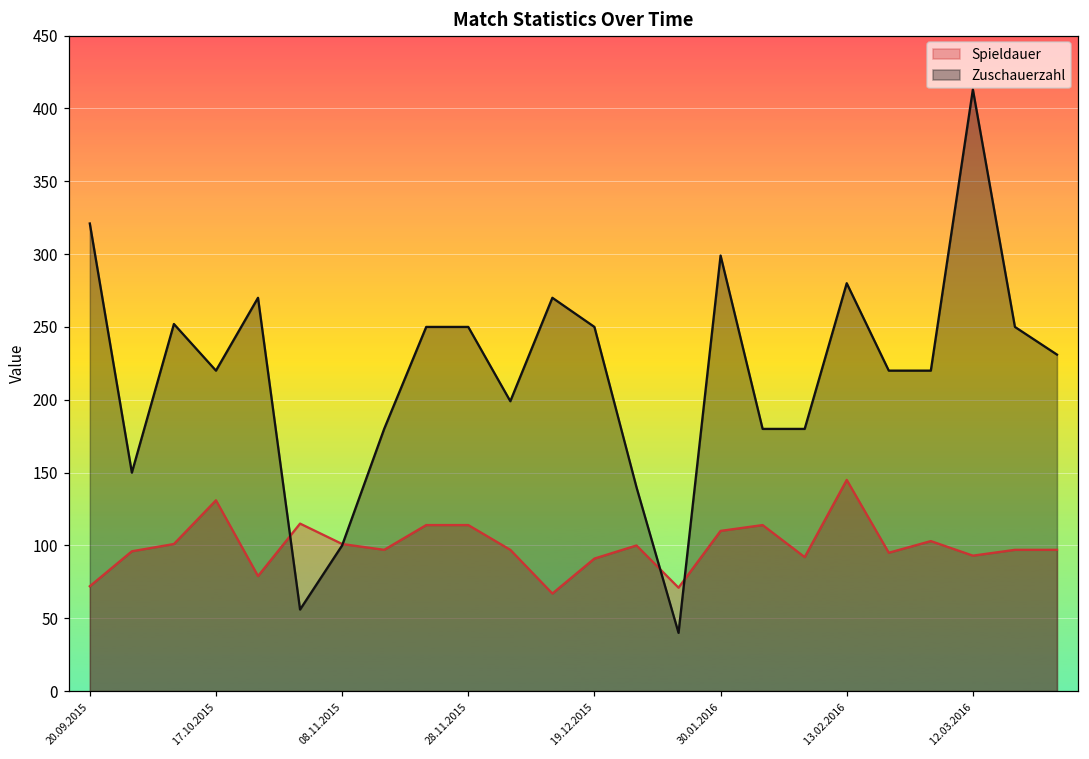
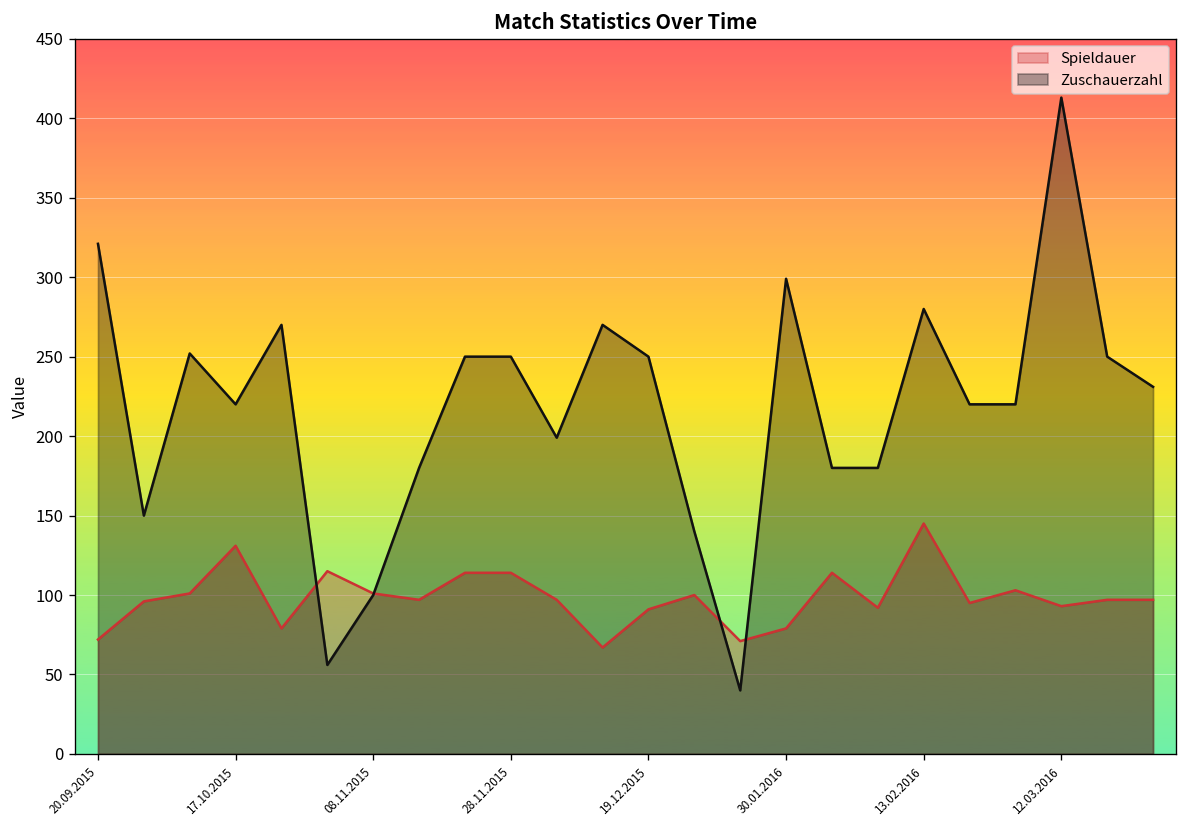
  {
    "Spieldauer": {
      "20.09.2015": 72,
      "17.10.2015": 131,
      "28.11.2015": 114,
      "19.12.2015": 91,
-     "30.01.2016": 110,
+     "30.01.2016": 79,
      "13.02.2016": 145,
      "12.03.2016": 93
    },
    "Zuschauerzahl": {
      "20.09.2015": 321,
      "17.10.2015": 220,
      "28.11.2015": 250,
      "19.12.2015": 250,
      "30.01.2016": 299,
      "13.02.2016": 280,
      "12.03.2016": 413
    }
  }
